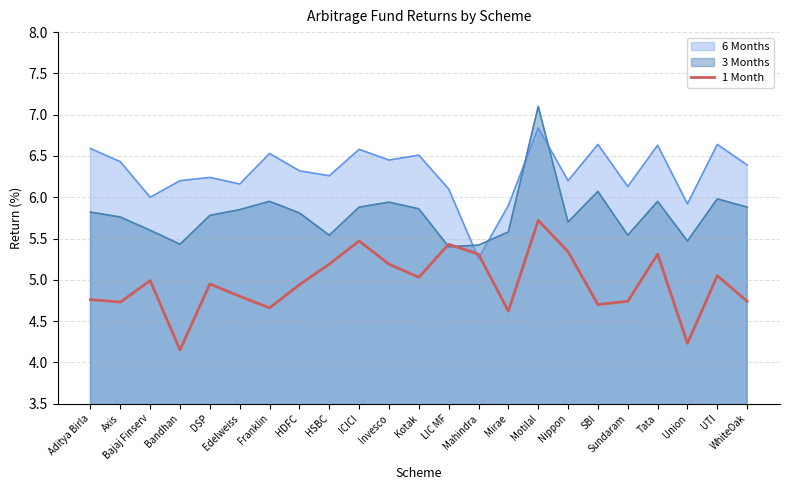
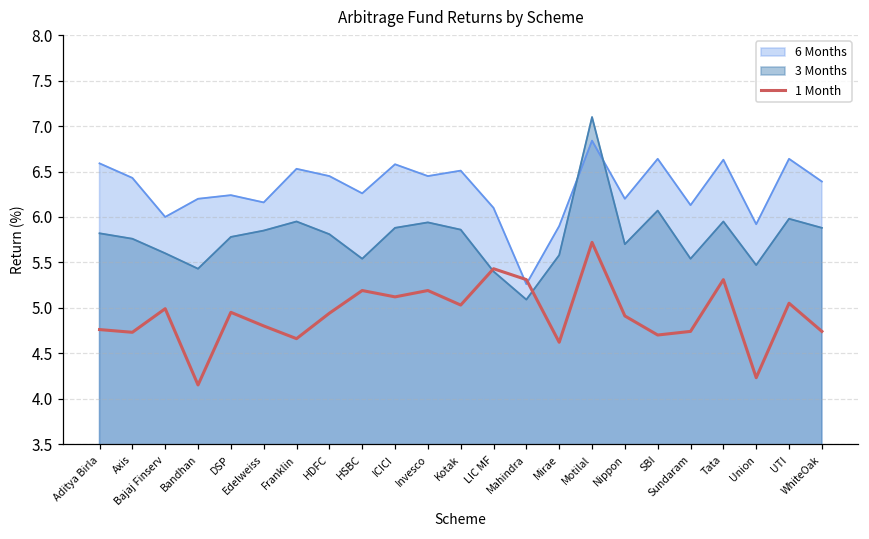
  {
    "6 Months": {
      "Aditya Birla": 6.6,
      "Axis": 6.4,
      "Bajaj Finserv": 6.0,
      "Bandhan": 6.2,
      "DSP": 6.2,
      "Edelweiss": 6.2,
      "Franklin": 6.5,
-     "HDFC": 6.3,
+     "HDFC": 6.5,
      "HSBC": 6.3,
      "ICICI": 6.6,
      "Invesco": 6.5,
      "Kotak": 6.5,
      "LIC MF": 6.1,
      "Mahindra": 5.3,
      "Mirae": 5.9,
      "Motilal": 6.8,
      "Nippon": 6.2,
      "SBI": 6.6,
      "Sundaram": 6.1,
      "Tata": 6.6,
      "Union": 5.9,
      "UTI": 6.6,
      "WhiteOak": 6.4
    },
    "3 Months": {
      "Aditya Birla": 5.8,
      "Axis": 5.8,
      "Bajaj Finserv": 5.6,
      "Bandhan": 5.4,
      "DSP": 5.8,
      "Edelweiss": 5.9,
      "Franklin": 6.0,
      "HDFC": 5.8,
      "HSBC": 5.5,
      "ICICI": 5.9,
      "Invesco": 5.9,
      "Kotak": 5.9,
-     "Mahindra": 5.4,
+     "Mahindra": 5.1,
      "Mirae": 5.6,
      "Motilal": 7.1,
      "Nippon": 5.7,
      "SBI": 6.1,
      "Sundaram": 5.5,
      "Tata": 6.0,
      "Union": 5.5,
      "UTI": 6.0,
      "WhiteOak": 5.9
    },
    "1 Month": {
      "Aditya Birla": 4.8,
      "Axis": 4.7,
      "Bajaj Finserv": 5.0,
      "Bandhan": 4.2,
      "DSP": 5.0,
      "Edelweiss": 4.8,
      "Franklin": 4.7,
      "HDFC": 4.9,
      "HSBC": 5.2,
-     "ICICI": 5.5,
+     "ICICI": 5.1,
      "Invesco": 5.2,
      "Kotak": 5.0,
      "Mahindra": 5.3,
      "Mirae": 4.6,
      "Motilal": 5.7,
-     "Nippon": 5.3,
+     "Nippon": 4.9,
      "SBI": 4.7,
      "Sundaram": 4.7,
      "Tata": 5.3,
      "Union": 4.2,
      "UTI": 5.1,
      "WhiteOak": 4.7
    }
  }
